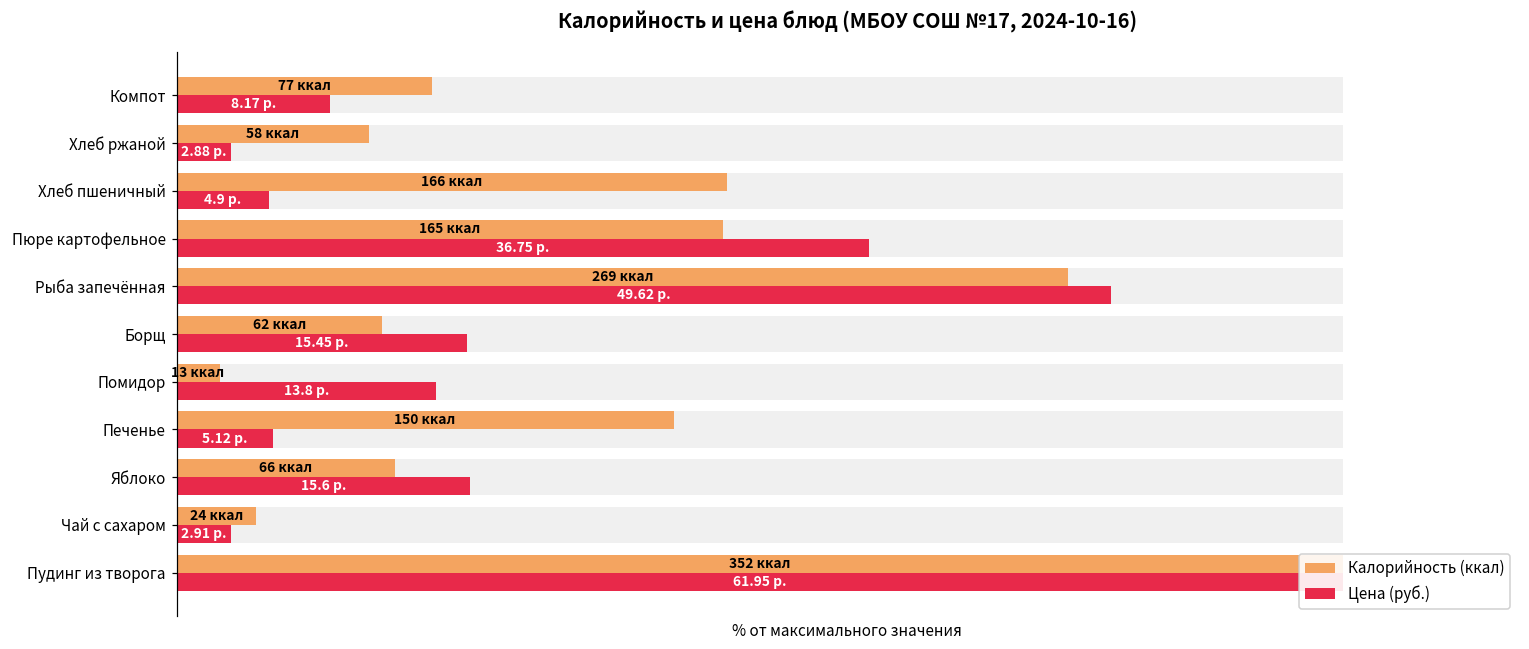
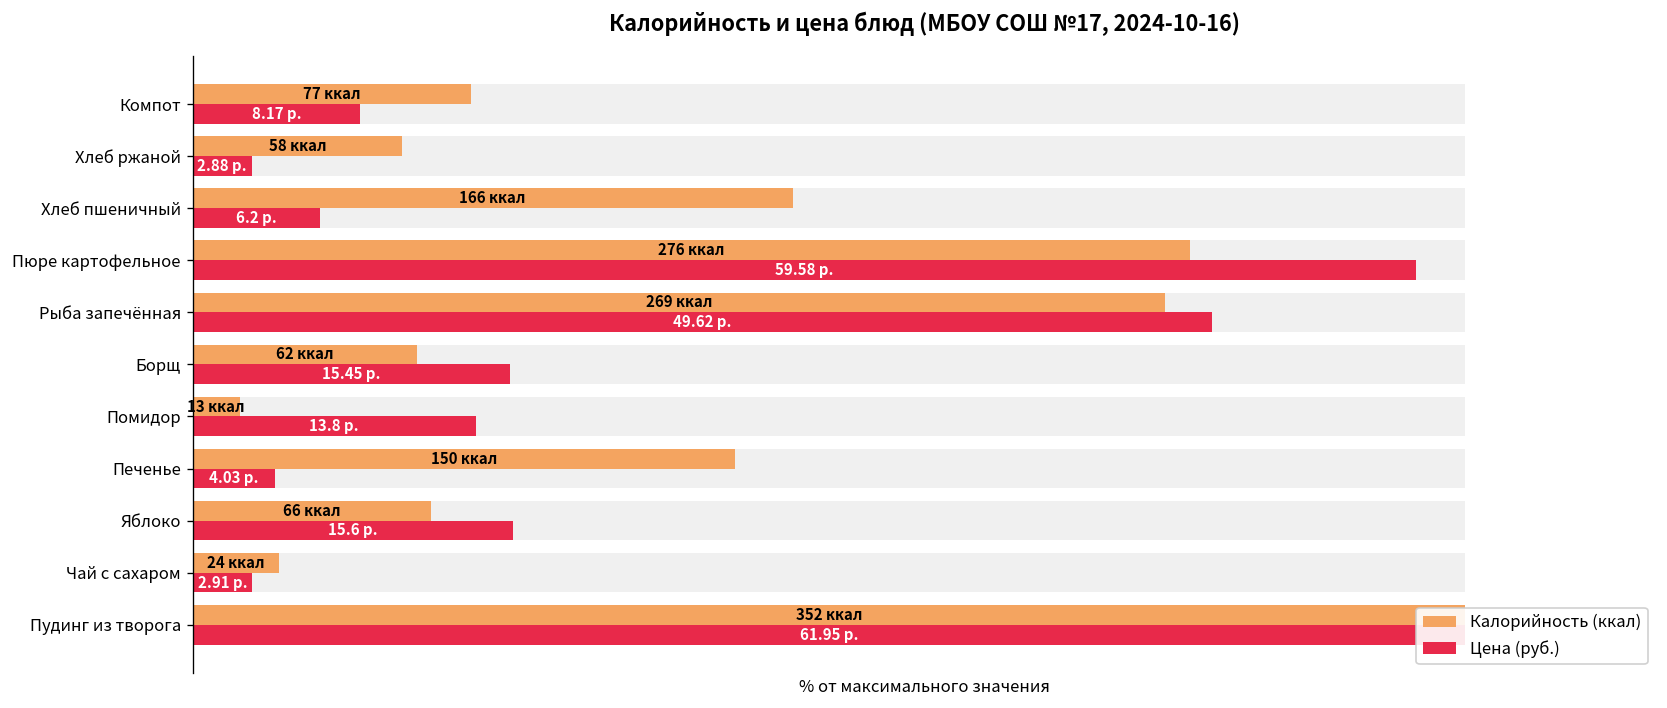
  {
    "Калорийность (ккал)": {
-     "Пюре картофельное": 165
+     "Пюре картофельное": 276
    },
    "Цена (руб.)": {
-     "Хлеб пшеничный": 4.9,
-     "Пюре картофельное": 36.75,
-     "Печенье": 5.12
+     "Хлеб пшеничный": 6.2,
+     "Пюре картофельное": 59.58,
+     "Печенье": 4.03
    }
  }
